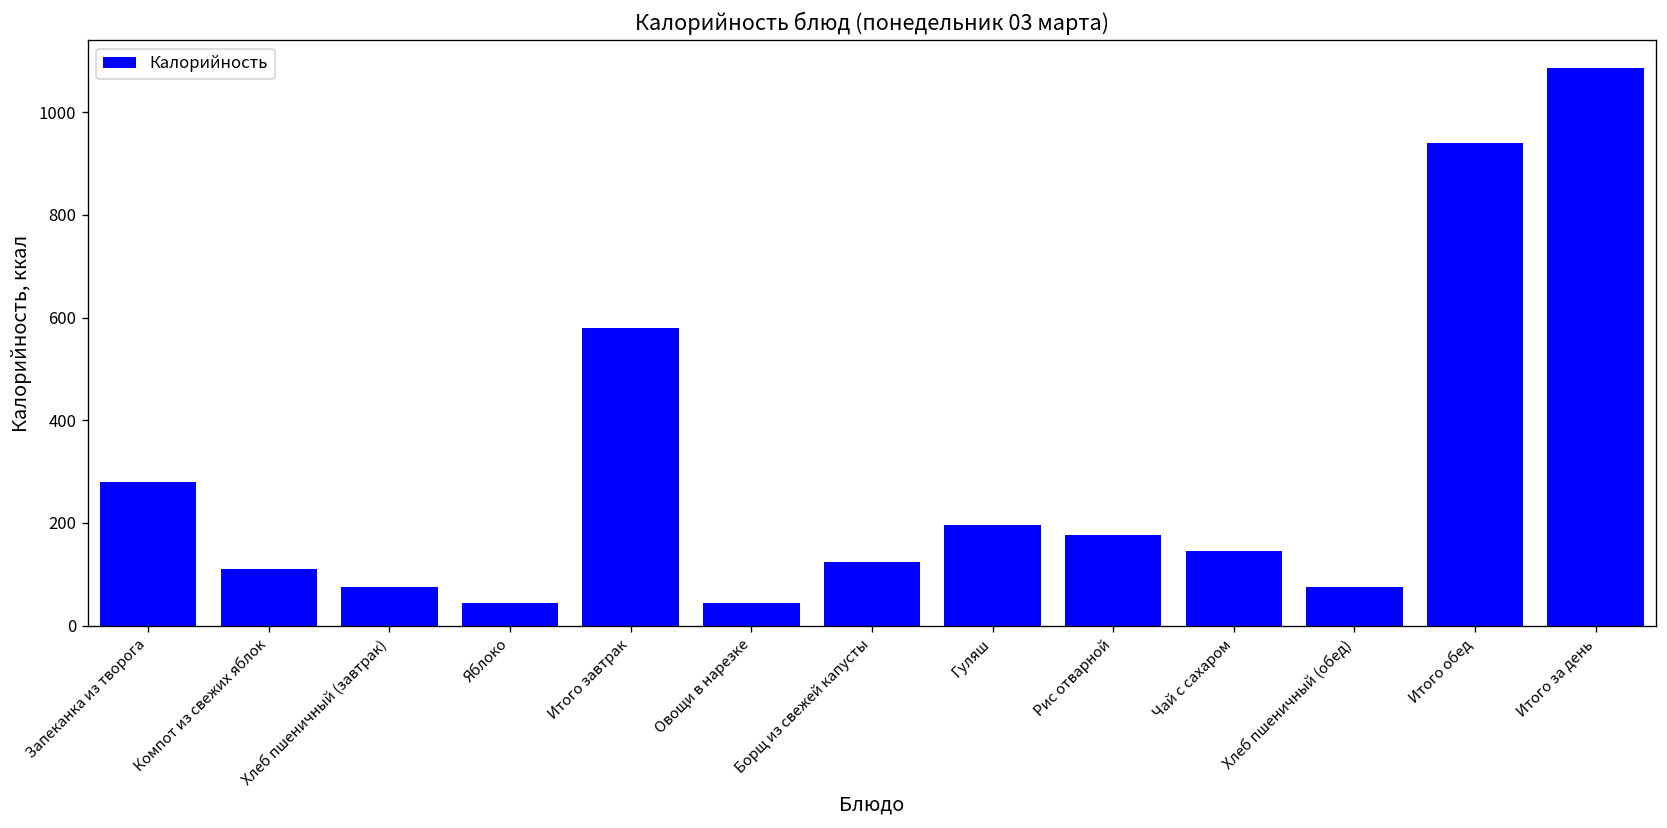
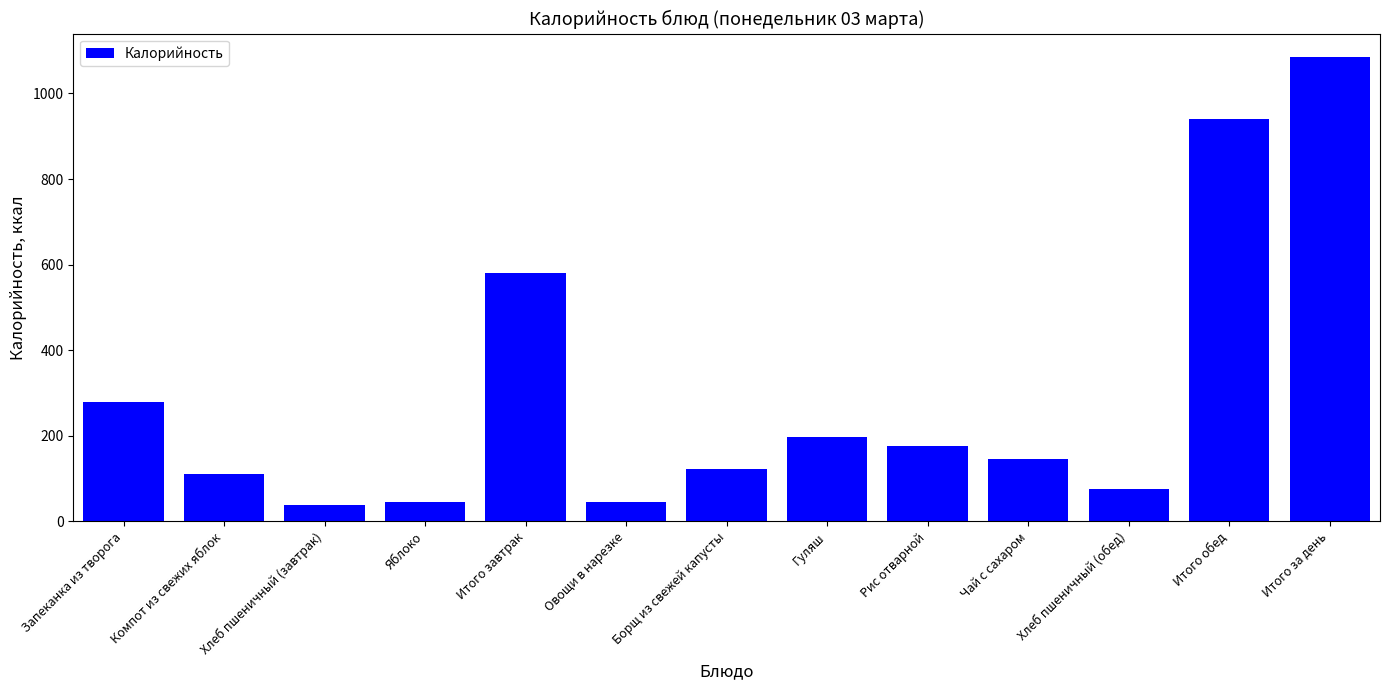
  {
    "Запеканка из творога": 280,
    "Компот из свежих яблок": 110,
-   "Хлеб пшеничный (завтрак)": 80,
+   "Хлеб пшеничный (завтрак)": 40,
    "Яблоко": 50,
    "Итого завтрак": 580,
    "Овощи в нарезке": 40,
    "Борщ из свежей капусты": 120,
    "Гуляш": 200,
    "Рис отварной": 180,
    "Чай с сахаром": 150,
    "Хлеб пшеничный (обед)": 80,
    "Итого обед": 940,
    "Итого за день": 1090
  }
